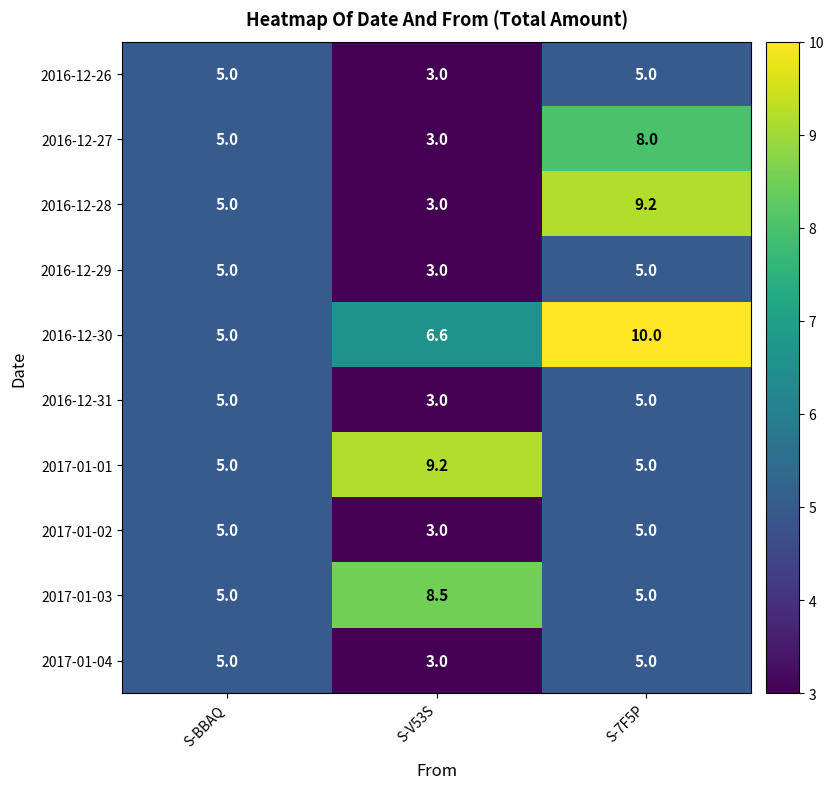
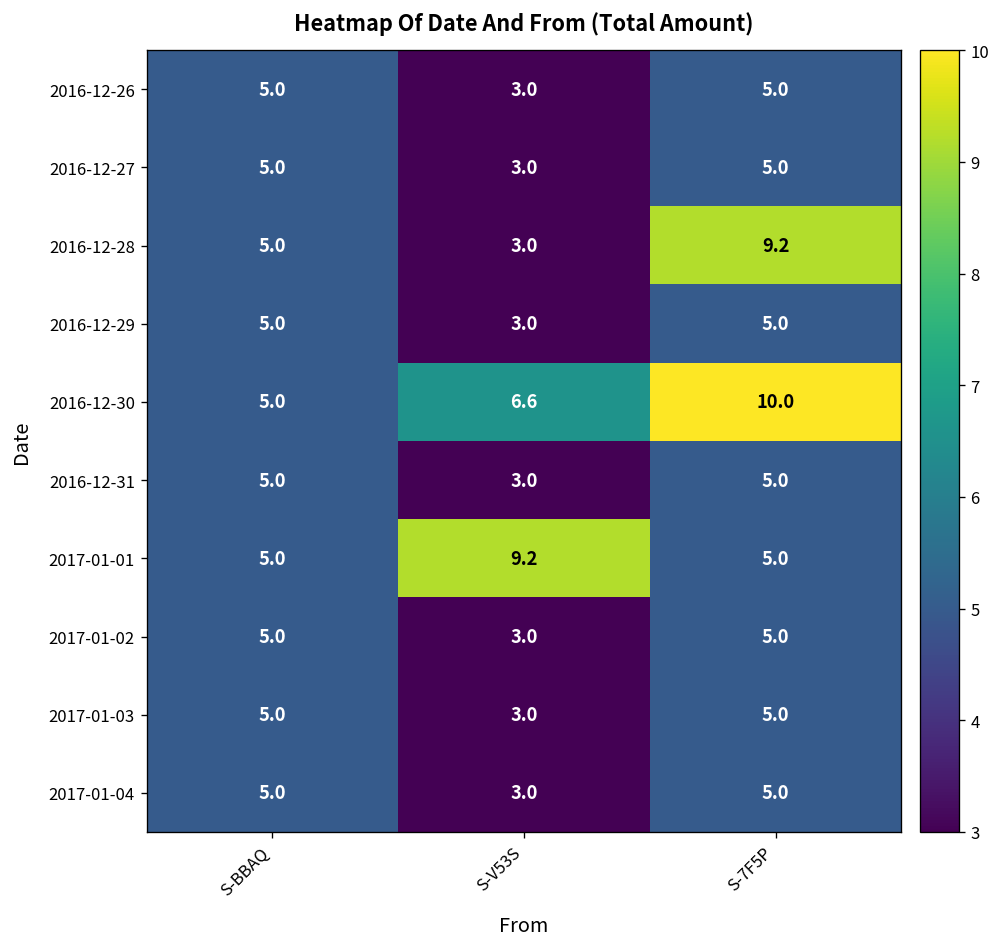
  {
    "2016-12-26": {
      "S-BBAQ": 5.0,
      "S-V53S": 3.0,
      "S-7F5P": 5.0
    },
    "2016-12-27": {
      "S-BBAQ": 5.0,
      "S-V53S": 3.0,
-     "S-7F5P": 8.0
+     "S-7F5P": 5.0
    },
    "2016-12-28": {
      "S-BBAQ": 5.0,
      "S-V53S": 3.0,
      "S-7F5P": 9.2
    },
    "2016-12-29": {
      "S-BBAQ": 5.0,
      "S-V53S": 3.0,
      "S-7F5P": 5.0
    },
    "2016-12-30": {
      "S-BBAQ": 5.0,
      "S-V53S": 6.6,
      "S-7F5P": 10.0
    },
    "2016-12-31": {
      "S-BBAQ": 5.0,
      "S-V53S": 3.0,
      "S-7F5P": 5.0
    },
    "2017-01-01": {
      "S-BBAQ": 5.0,
      "S-V53S": 9.2,
      "S-7F5P": 5.0
    },
    "2017-01-02": {
      "S-BBAQ": 5.0,
      "S-V53S": 3.0,
      "S-7F5P": 5.0
    },
    "2017-01-03": {
      "S-BBAQ": 5.0,
-     "S-V53S": 8.5,
+     "S-V53S": 3.0,
      "S-7F5P": 5.0
    },
    "2017-01-04": {
      "S-BBAQ": 5.0,
      "S-V53S": 3.0,
      "S-7F5P": 5.0
    }
  }
